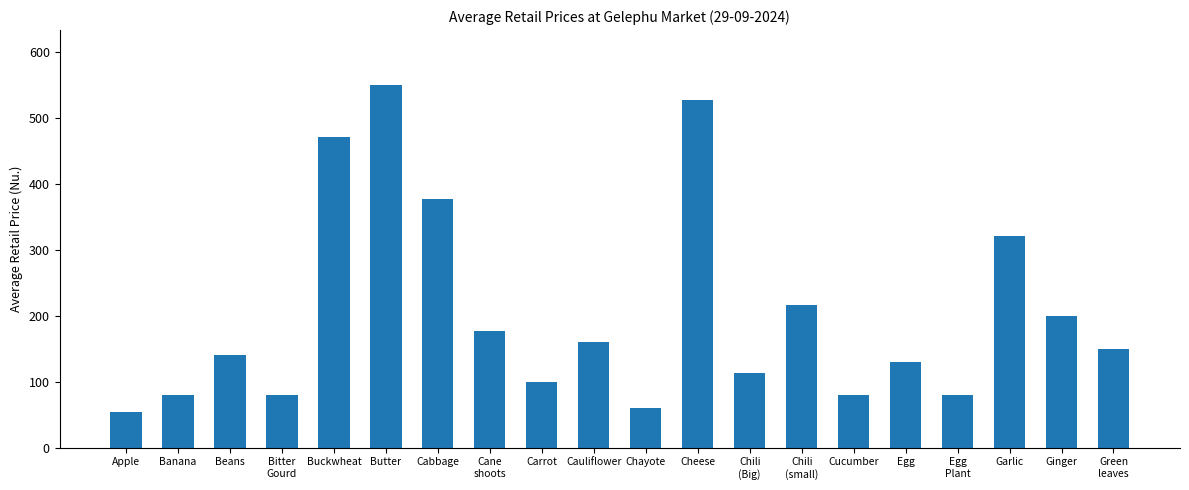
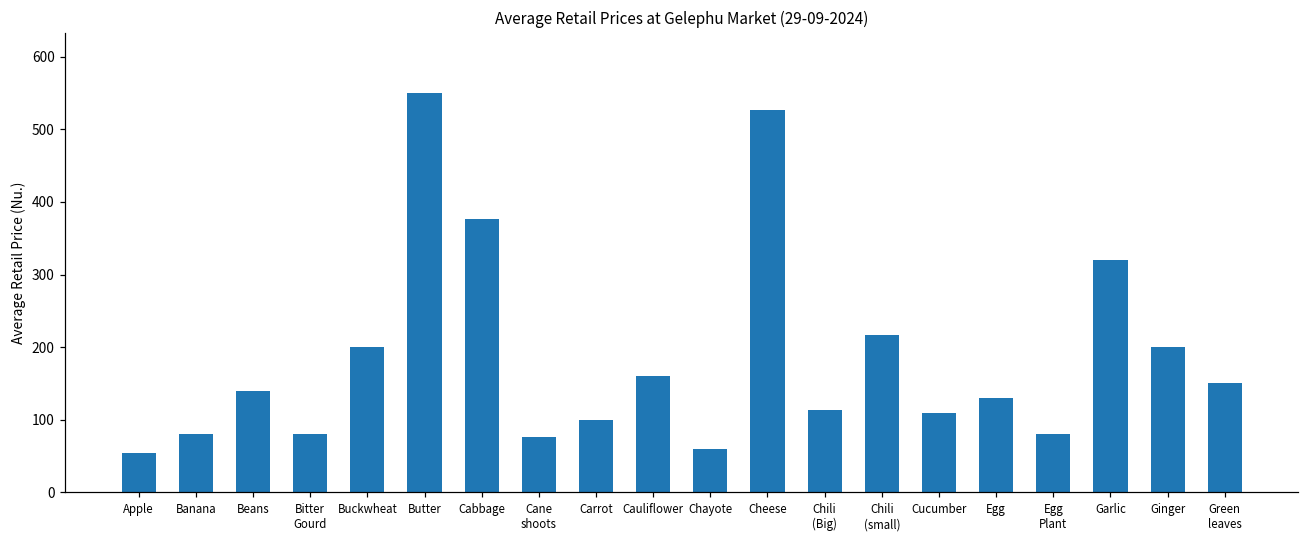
  {
    "Apple": 50,
    "Banana": 80,
    "Beans": 140,
    "Bitter Gourd": 80,
-   "Buckwheat": 470,
+   "Buckwheat": 200,
    "Butter": 550,
    "Cabbage": 380,
-   "Cane shoots": 180,
+   "Cane shoots": 80,
    "Carrot": 100,
    "Cauliflower": 160,
    "Chayote": 60,
    "Cheese": 530,
    "Chili (Big)": 110,
    "Chili (small)": 220,
-   "Cucumber": 80,
+   "Cucumber": 110,
    "Egg": 130,
    "Egg Plant": 80,
    "Garlic": 320,
    "Ginger": 200,
    "Green leaves": 150
  }
